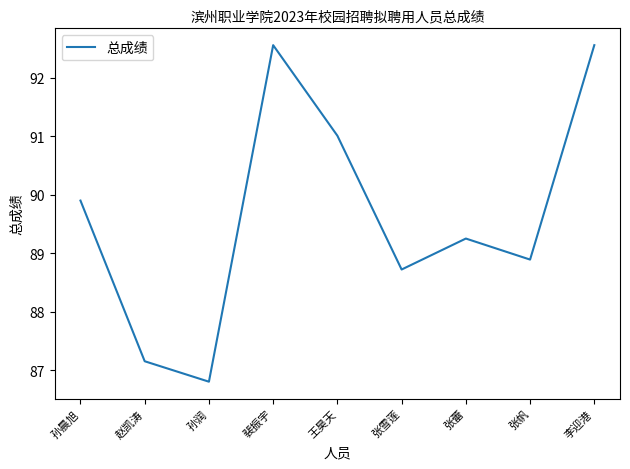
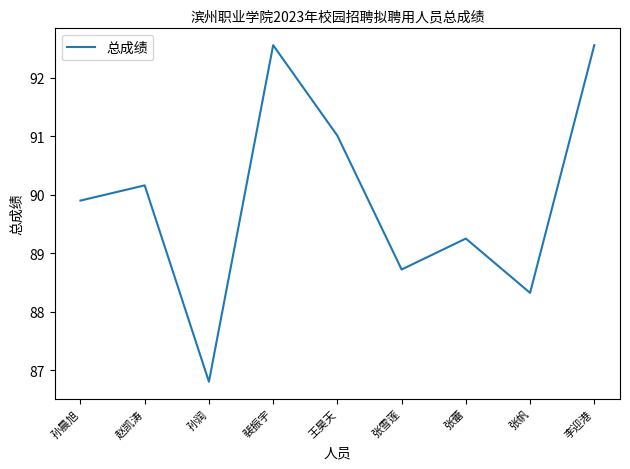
  {
    "孙晨旭": 89.9,
-   "赵凯涛": 87.2,
+   "赵凯涛": 90.2,
    "孙润": 86.8,
    "裴振宇": 92.6,
    "王昊天": 91.0,
    "张雪莲": 88.7,
    "张蕾": 89.3,
-   "张帆": 88.9,
+   "张帆": 88.3,
    "李迎港": 92.6
  }
